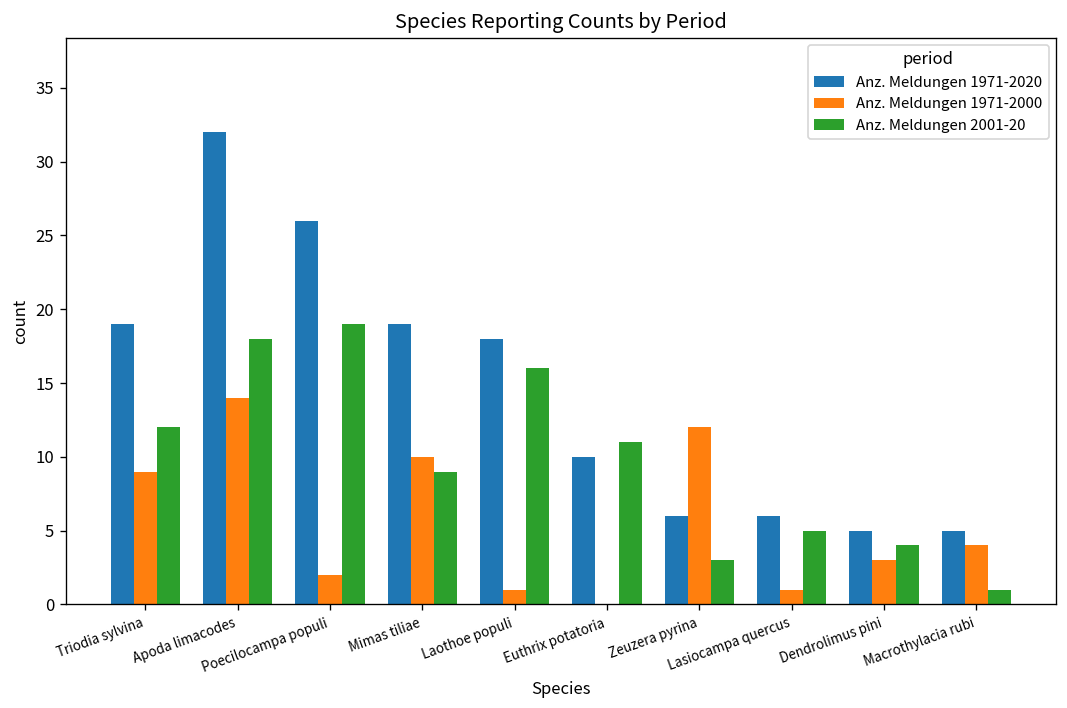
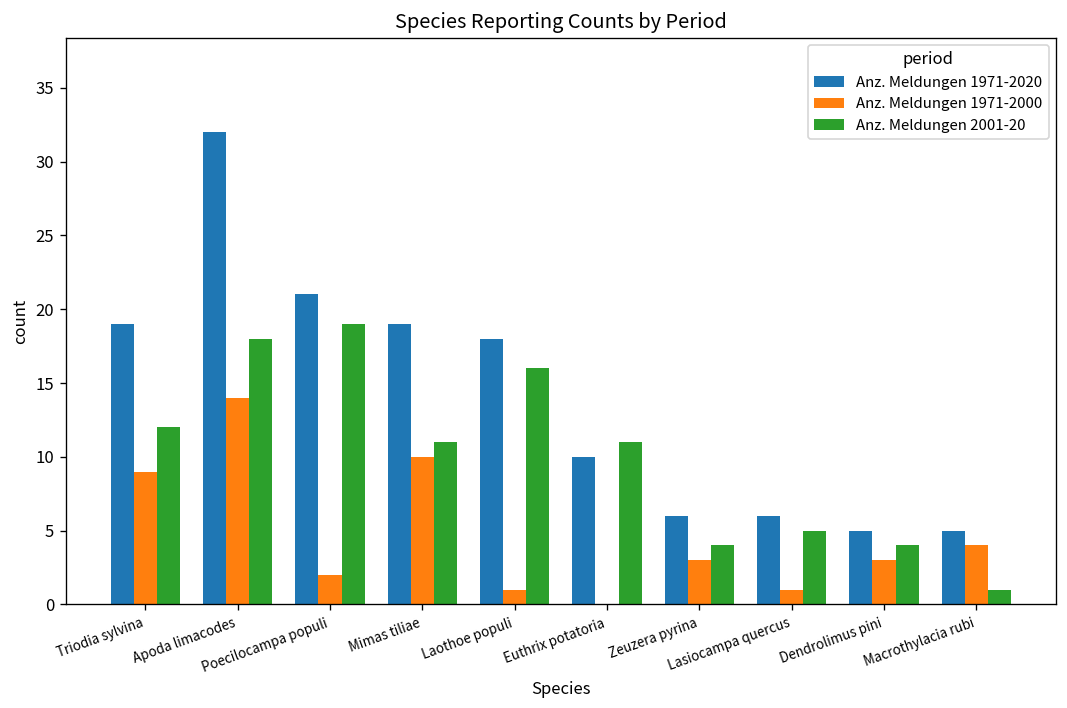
  {
    "Anz. Meldungen 1971-2020": {
      "Triodia sylvina": 19,
      "Apoda limacodes": 32,
-     "Poecilocampa populi": 26,
+     "Poecilocampa populi": 21,
      "Mimas tiliae": 19,
      "Laothoe populi": 18,
      "Euthrix potatoria": 10,
      "Zeuzera pyrina": 6,
      "Lasiocampa quercus": 6,
      "Dendrolimus pini": 5,
      "Macrothylacia rubi": 5
    },
    "Anz. Meldungen 1971-2000": {
      "Triodia sylvina": 9,
      "Apoda limacodes": 14,
      "Poecilocampa populi": 2,
      "Mimas tiliae": 10,
      "Laothoe populi": 1,
      "Euthrix potatoria": 0,
-     "Zeuzera pyrina": 12,
+     "Zeuzera pyrina": 3,
      "Lasiocampa quercus": 1,
      "Dendrolimus pini": 3,
      "Macrothylacia rubi": 4
    },
    "Anz. Meldungen 2001-20": {
      "Triodia sylvina": 12,
      "Apoda limacodes": 18,
      "Poecilocampa populi": 19,
-     "Mimas tiliae": 9,
+     "Mimas tiliae": 11,
      "Laothoe populi": 16,
      "Euthrix potatoria": 11,
-     "Zeuzera pyrina": 3,
+     "Zeuzera pyrina": 4,
      "Lasiocampa quercus": 5,
      "Dendrolimus pini": 4,
      "Macrothylacia rubi": 1
    }
  }
